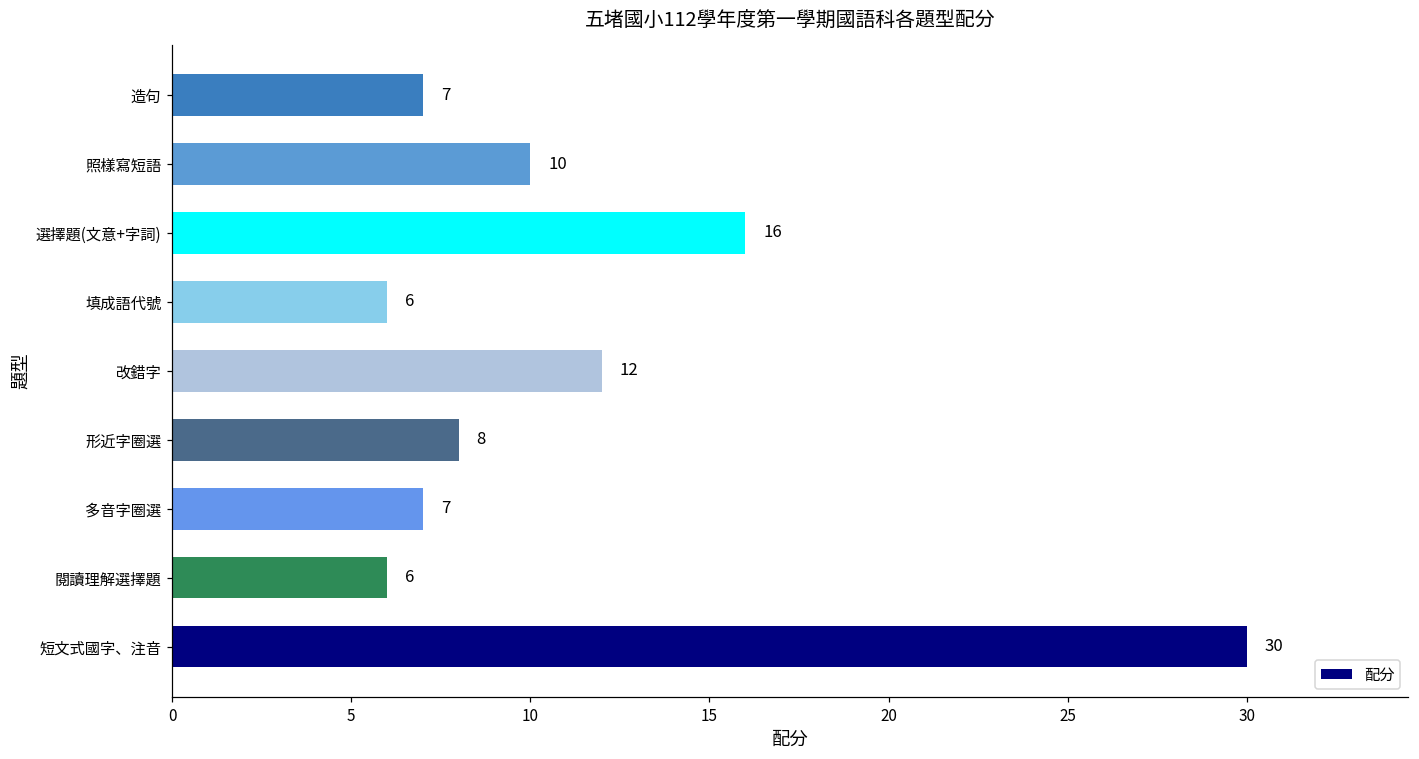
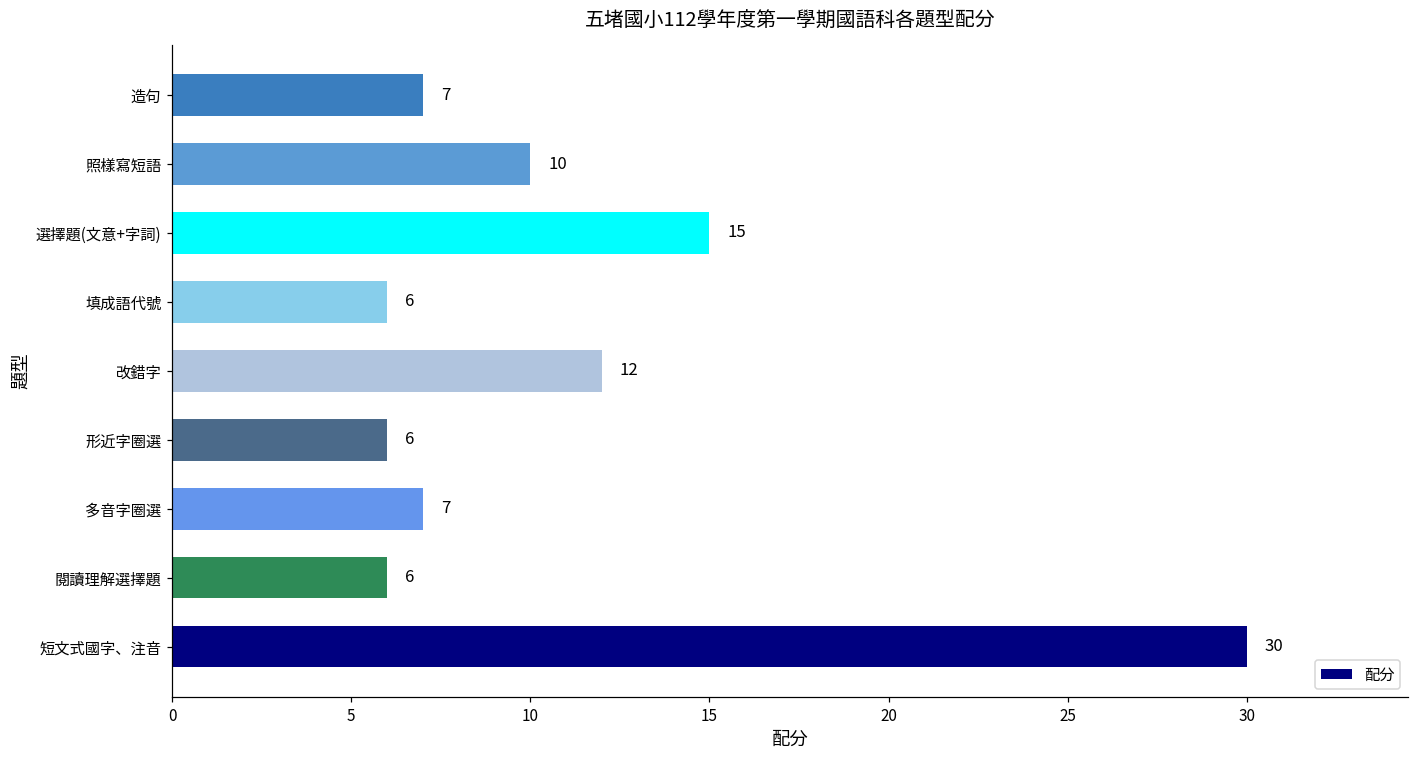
  {
    "造句": 7,
    "照樣寫短語": 10,
-   "選擇題(文意+字詞)": 16,
+   "選擇題(文意+字詞)": 15,
    "填成語代號": 6,
    "改錯字": 12,
-   "形近字圈選": 8,
+   "形近字圈選": 6,
    "多音字圈選": 7,
    "閱讀理解選擇題": 6,
    "短文式國字、注音": 30
  }
